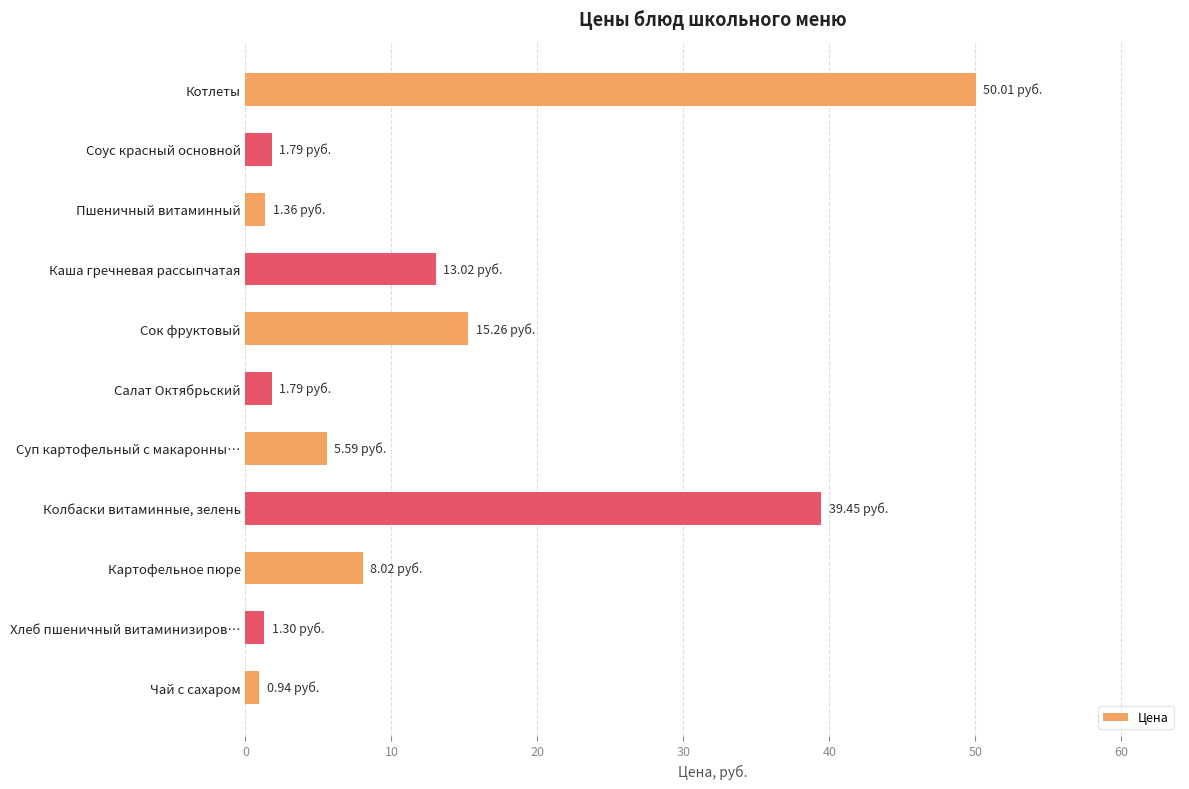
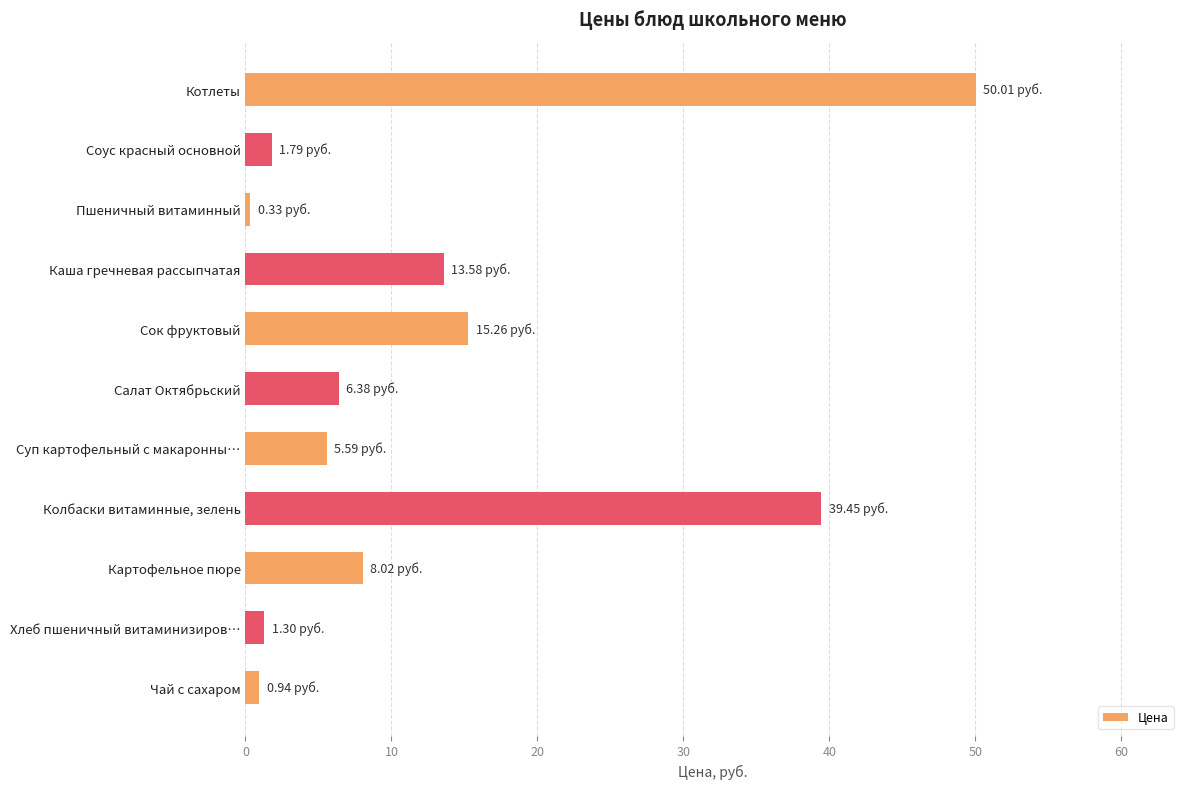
  {
    "Котлеты": 50.01,
    "Соус красный основной": 1.79,
-   "Пшеничный витаминный": 1.36,
-   "Каша гречневая рассыпчатая": 13.02,
+   "Пшеничный витаминный": 0.33,
+   "Каша гречневая рассыпчатая": 13.58,
    "Сок фруктовый": 15.26,
-   "Салат Октябрьский": 1.79,
+   "Салат Октябрьский": 6.38,
    "Суп картофельный с макаронны…": 5.59,
    "Колбаски витаминные, зелень": 39.45,
    "Картофельное пюре": 8.02,
    "Хлеб пшеничный витаминизиров…": 1.30,
    "Чай с сахаром": 0.94
  }
